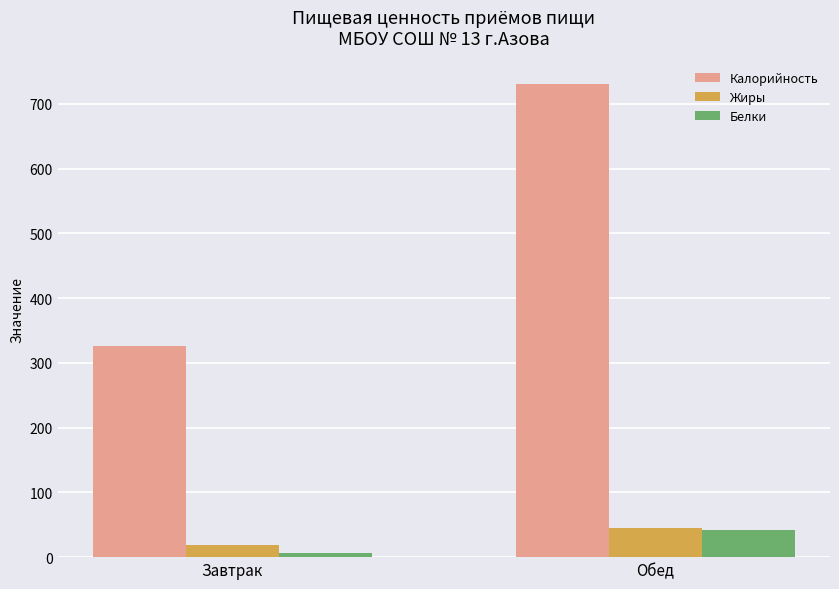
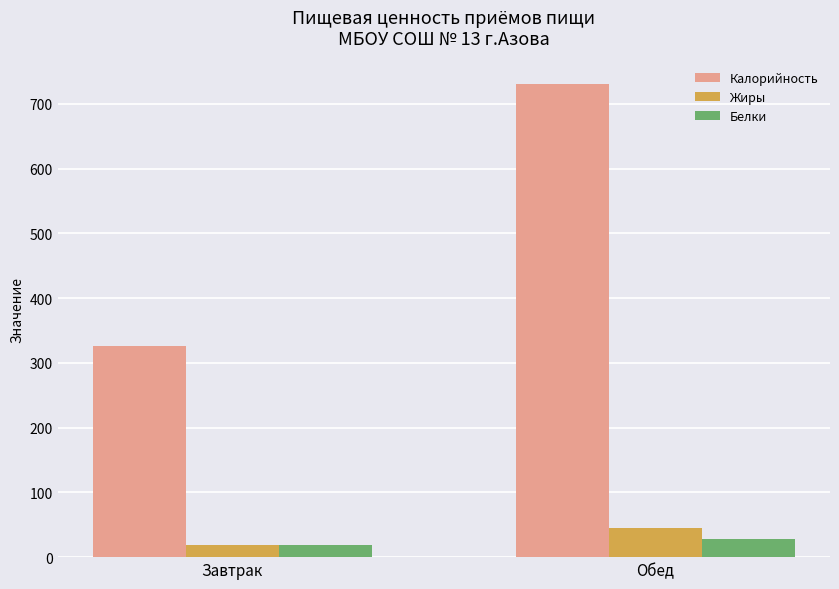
  {
    "Калорийность": {
      "Завтрак": 330,
      "Обед": 730
    },
    "Жиры": {
      "Завтрак": 20,
      "Обед": 40
    },
    "Белки": {
-     "Завтрак": 10,
-     "Обед": 40
+     "Завтрак": 20,
+     "Обед": 30
    }
  }
